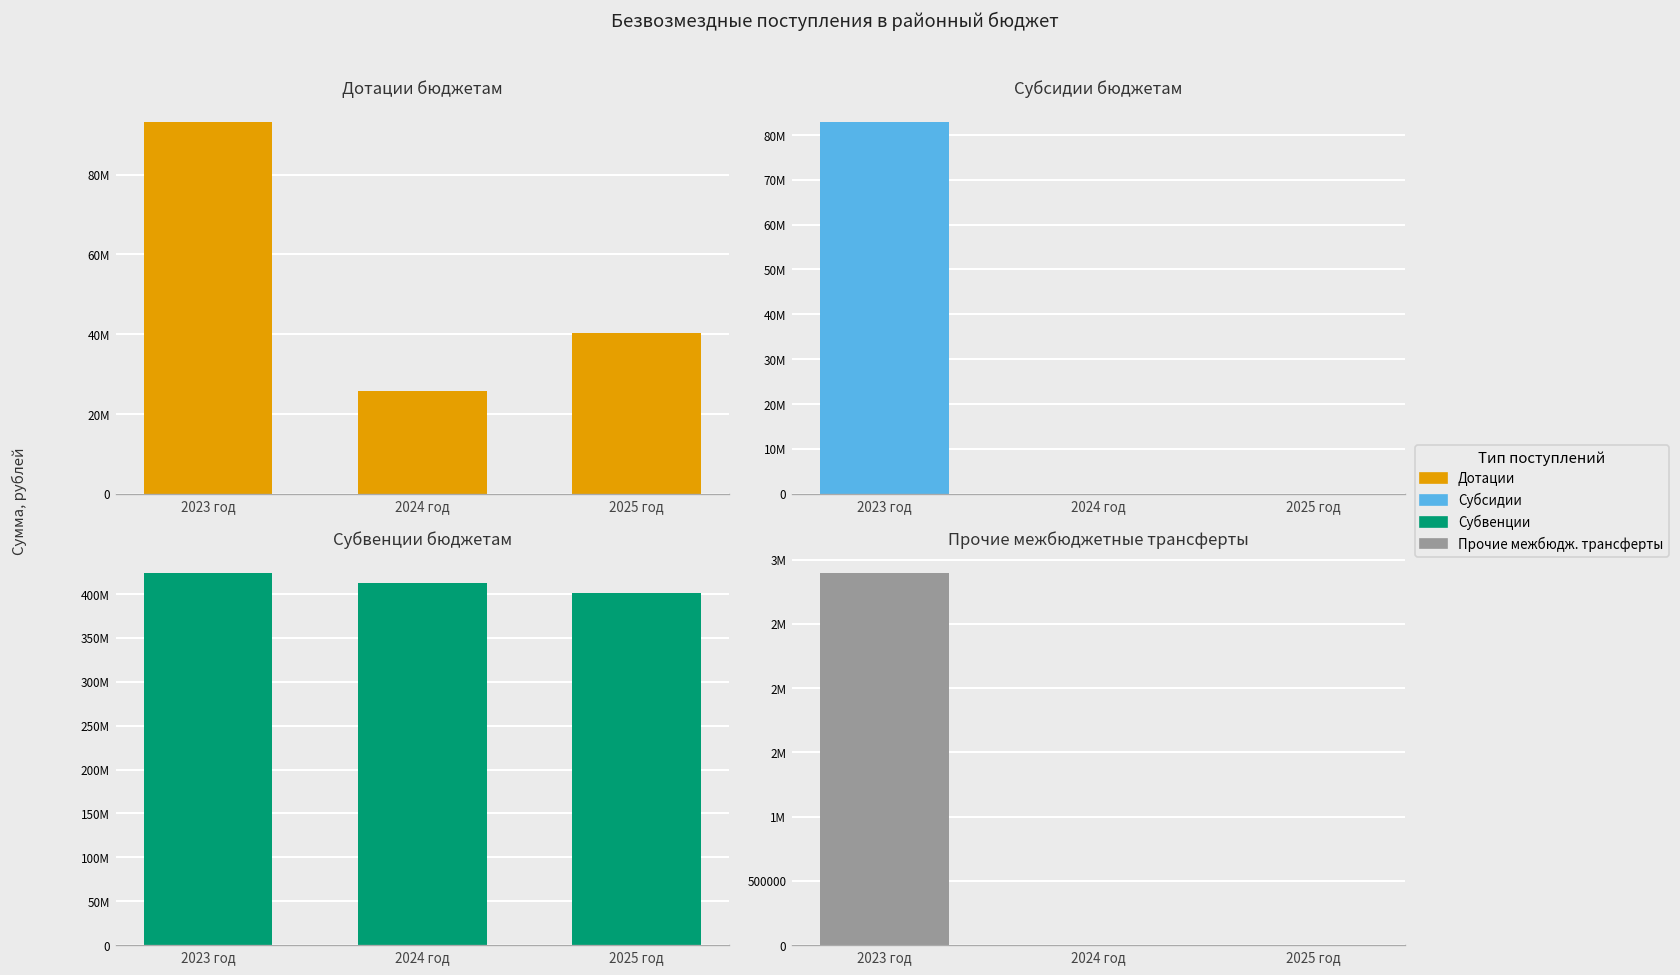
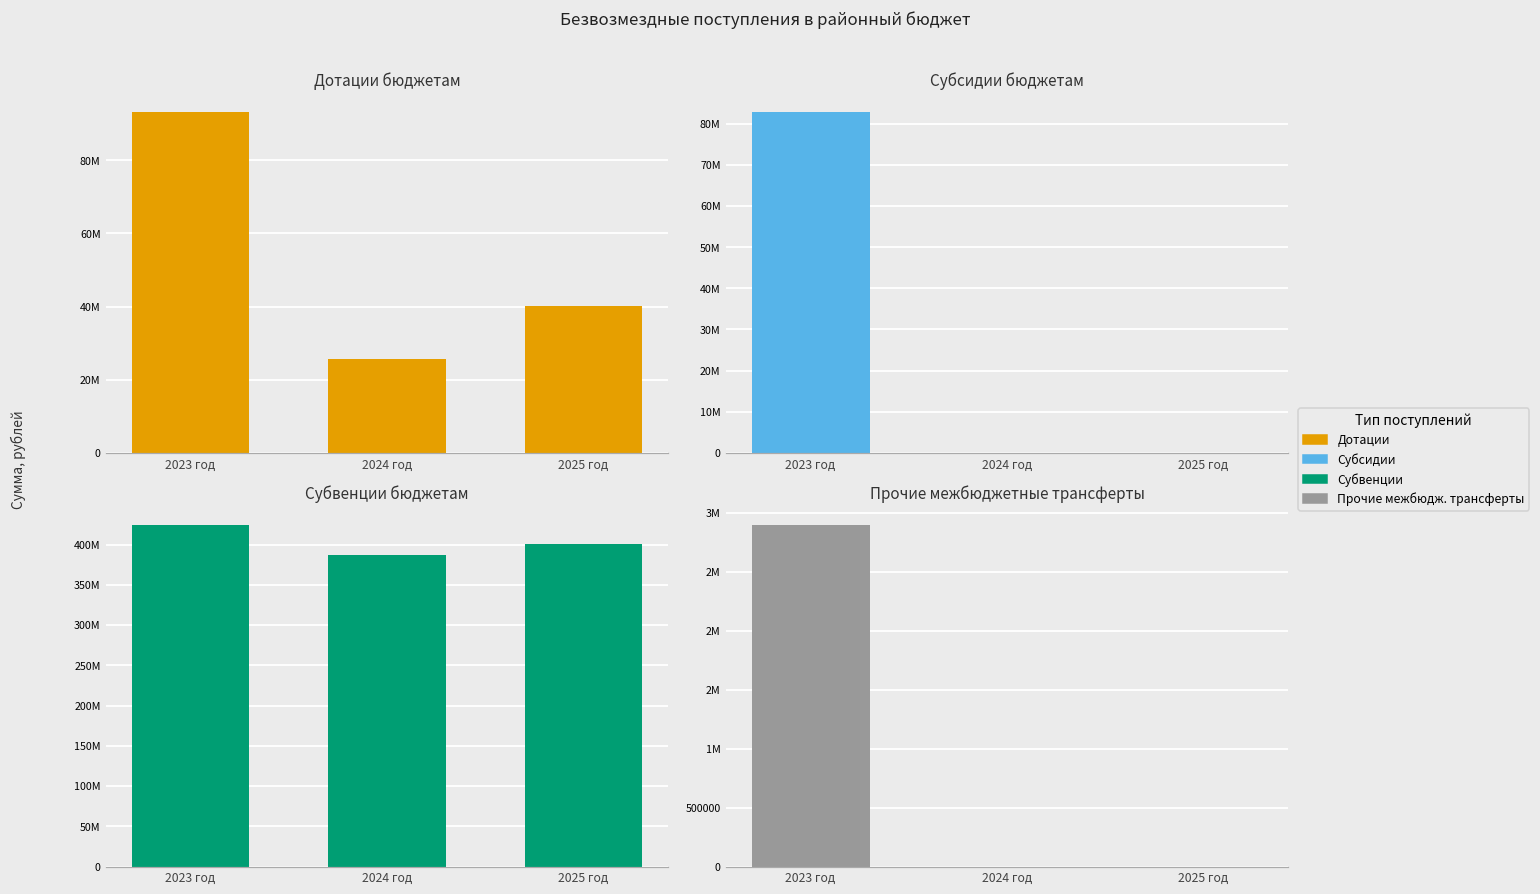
  {
    "Дотации бюджетам": {
      "2023 год": 93000000,
      "2024 год": 26000000,
      "2025 год": 40000000
    },
    "Субсидии бюджетам": {
      "2023 год": 83000000,
      "2024 год": 0,
      "2025 год": 0
    },
    "Субвенции бюджетам": {
      "2023 год": 420000000,
-     "2024 год": 410000000,
+     "2024 год": 390000000,
      "2025 год": 400000000
    }
  }
